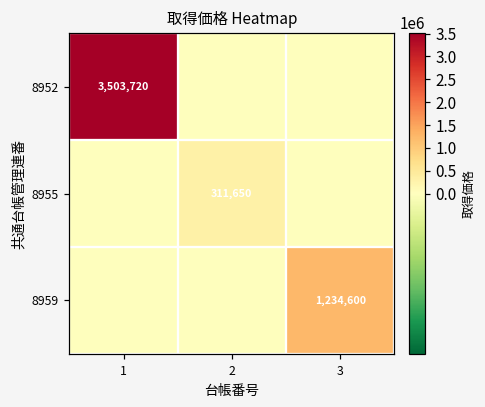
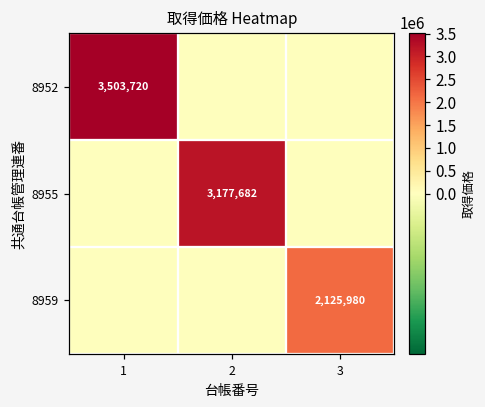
  {
    "8952": {
      "1": "3,503,720"
    },
    "8955": {
-     "2": "311,650"
+     "2": "3,177,682"
    },
    "8959": {
-     "3": "1,234,600"
+     "3": "2,125,980"
    }
  }
